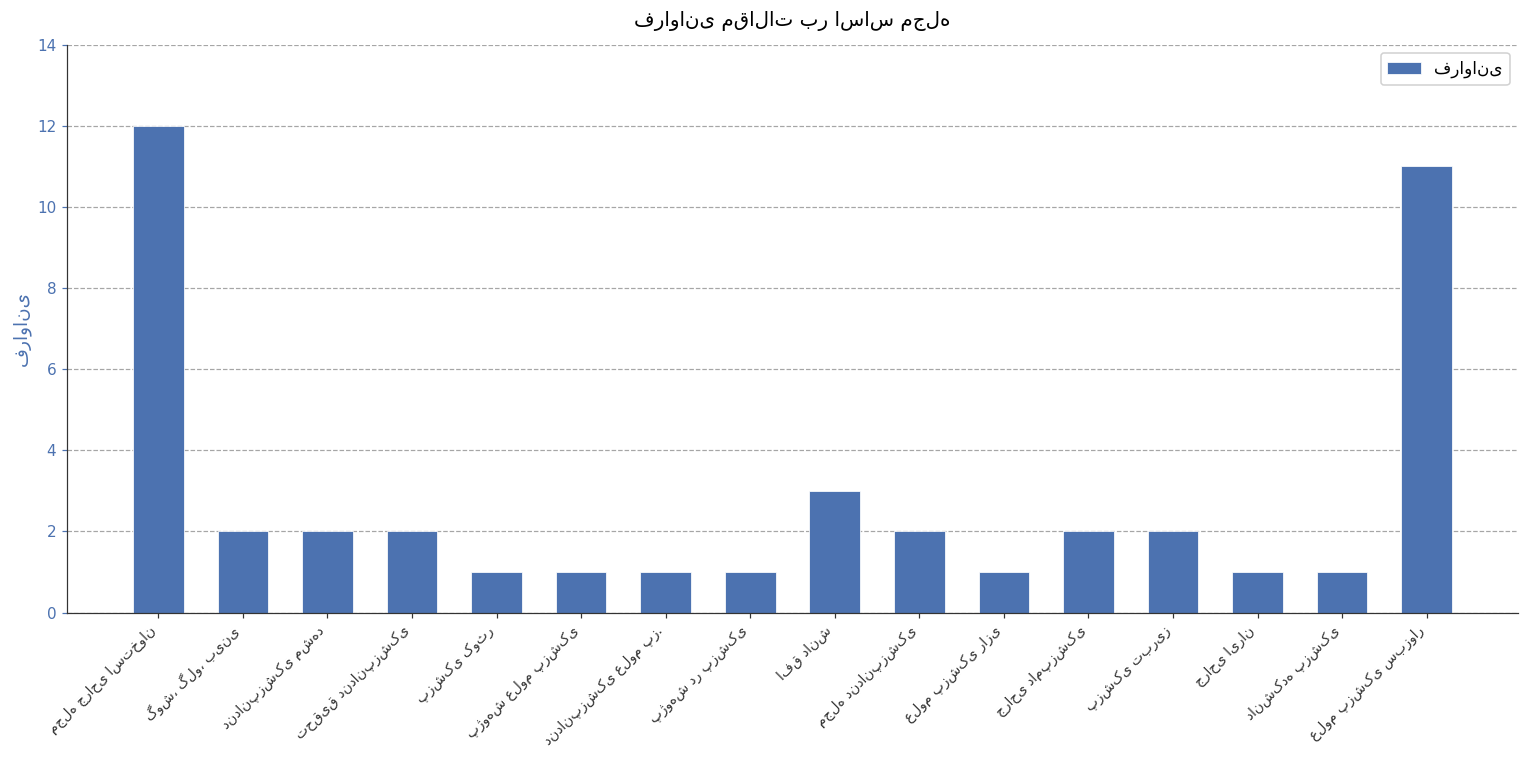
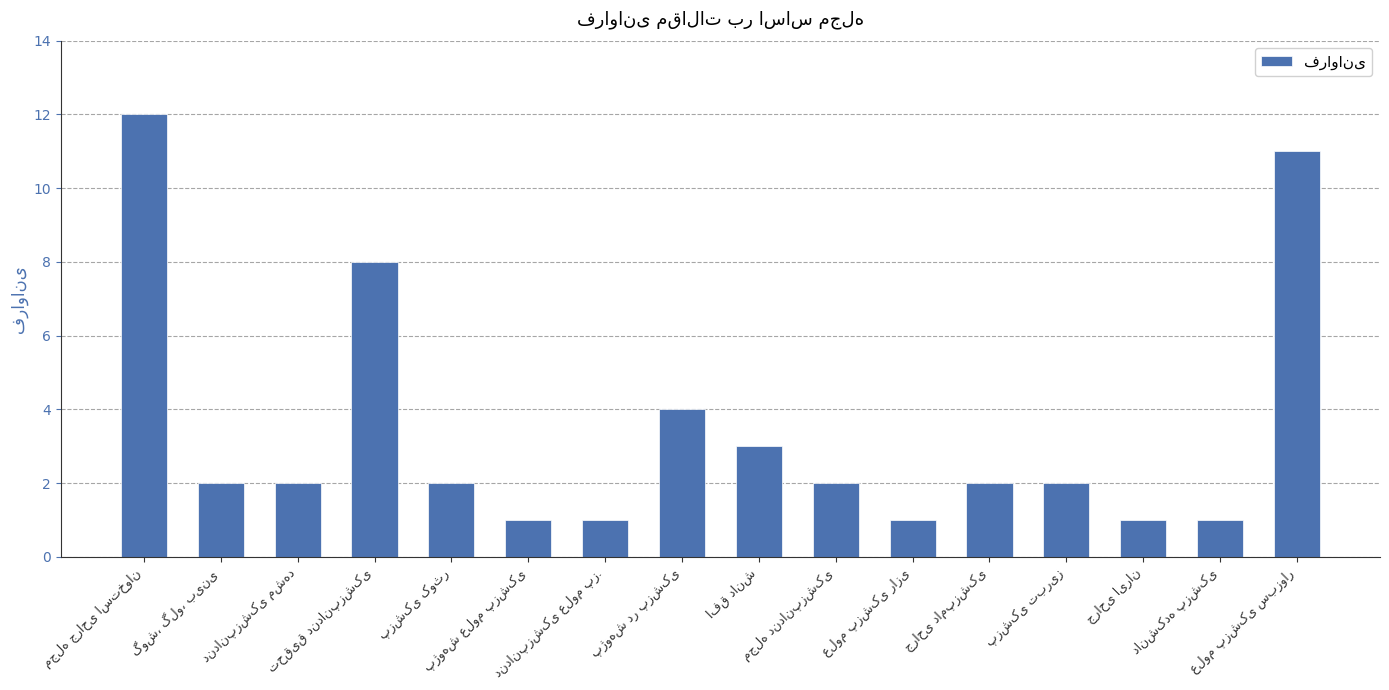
  {
    "مجله جراحی استخوان": 12,
    "گوش، گلو، بینی": 2,
    "دندانپزشکی مشهد": 2,
-   "تحقیق دندانپزشکی": 2,
-   "پزشکی کوثر": 1,
+   "تحقیق دندانپزشکی": 8,
+   "پزشکی کوثر": 2,
    "پژوهش علوم پزشکی": 1,
    "دندانپزشکی علوم پز.": 1,
-   "پژوهش در پزشکی": 1,
+   "پژوهش در پزشکی": 4,
    "افق دانش": 3,
    "مجله دندانپزشکی": 2,
    "علوم پزشکی رازی": 1,
    "جراحی دامپزشکی": 2,
    "پزشکی تبریز": 2,
    "جراحی ایران": 1,
    "دانشکده پزشکی": 1,
    "علوم پزشکی سبزوار": 11
  }
